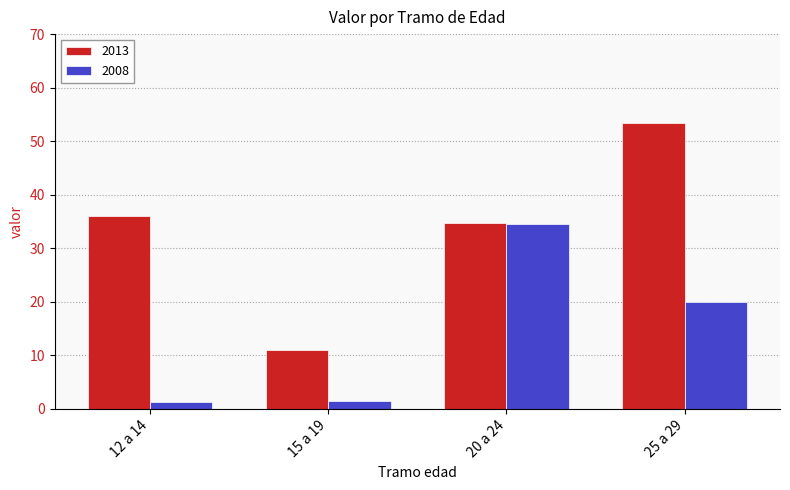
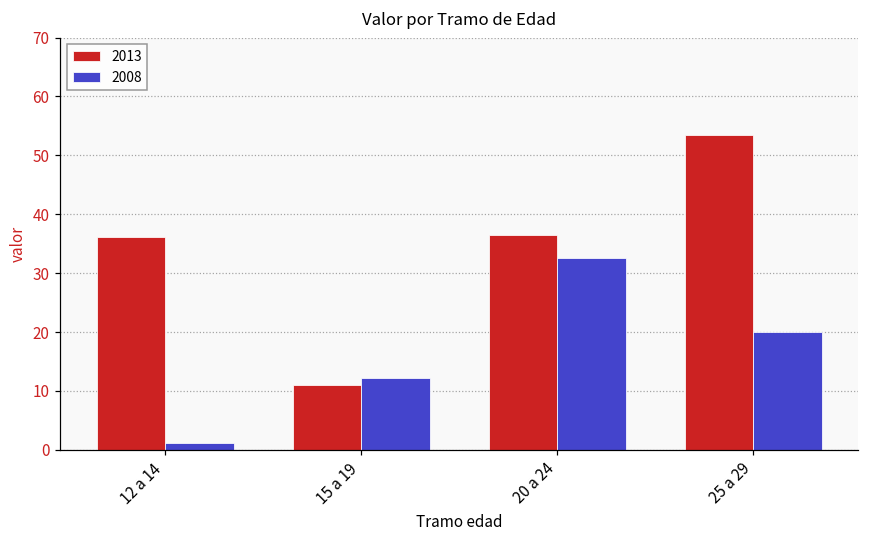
  {
    "2013": {
      "12 a 14": 36,
      "15 a 19": 11,
-     "20 a 24": 35,
+     "20 a 24": 37,
      "25 a 29": 53
    },
    "2008": {
      "12 a 14": 1,
-     "15 a 19": 2,
-     "20 a 24": 35,
+     "15 a 19": 12,
+     "20 a 24": 33,
      "25 a 29": 20
    }
  }
